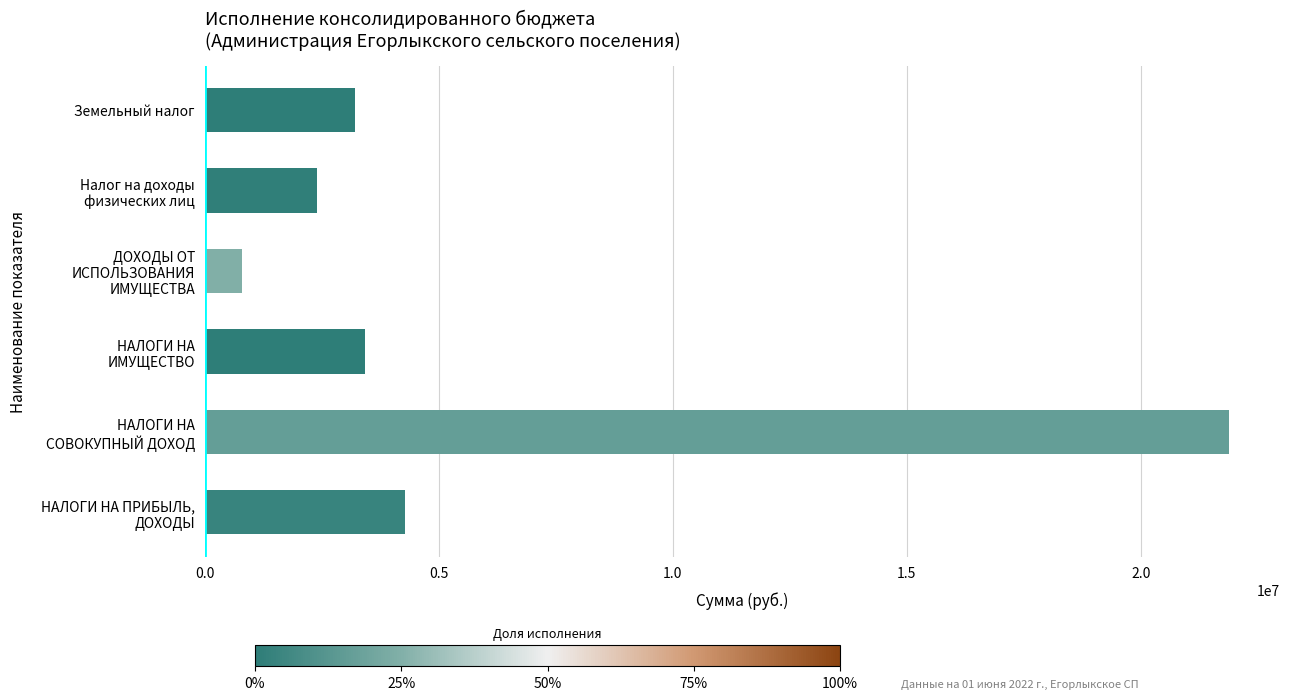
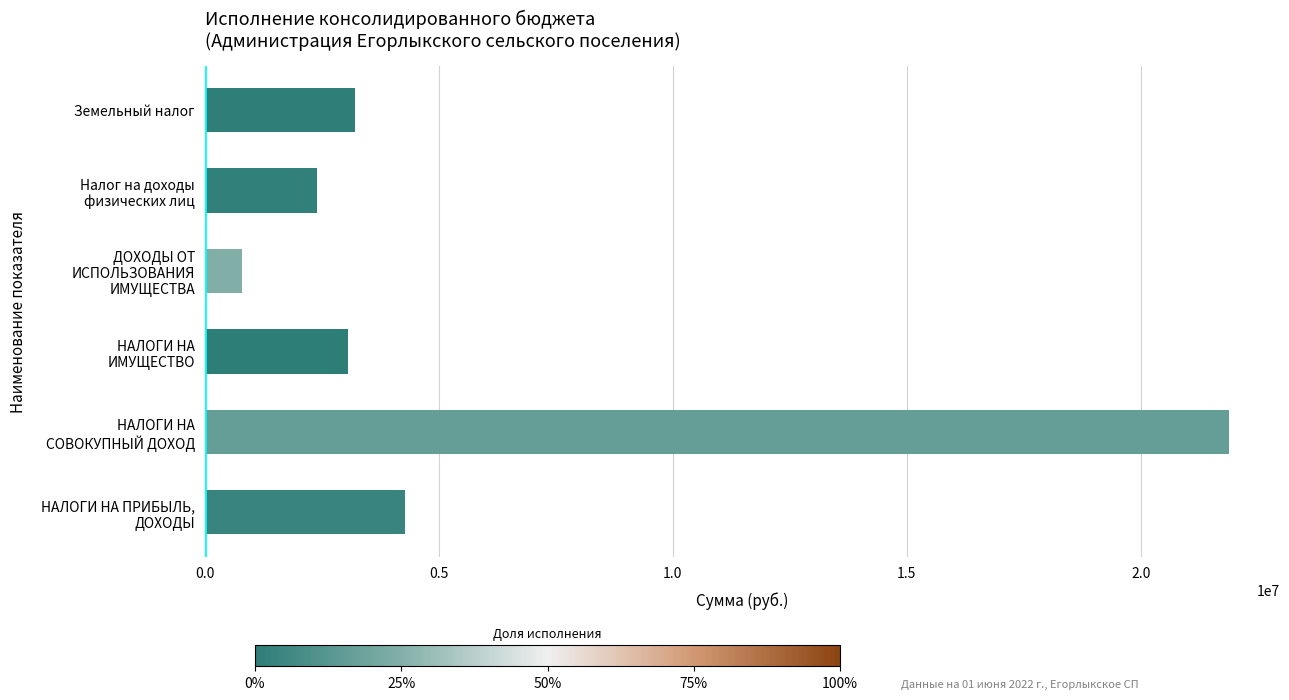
  {
    "Земельный налог": 3200000,
    "Налог на доходы физических лиц": 2400000,
    "ДОХОДЫ ОТ ИСПОЛЬЗОВАНИЯ ИМУЩЕСТВА": 800000,
-   "НАЛОГИ НА ИМУЩЕСТВО": 3400000,
+   "НАЛОГИ НА ИМУЩЕСТВО": 3100000,
    "НАЛОГИ НА СОВОКУПНЫЙ ДОХОД": 21900000,
    "НАЛОГИ НА ПРИБЫЛЬ, ДОХОДЫ": 4300000
  }
